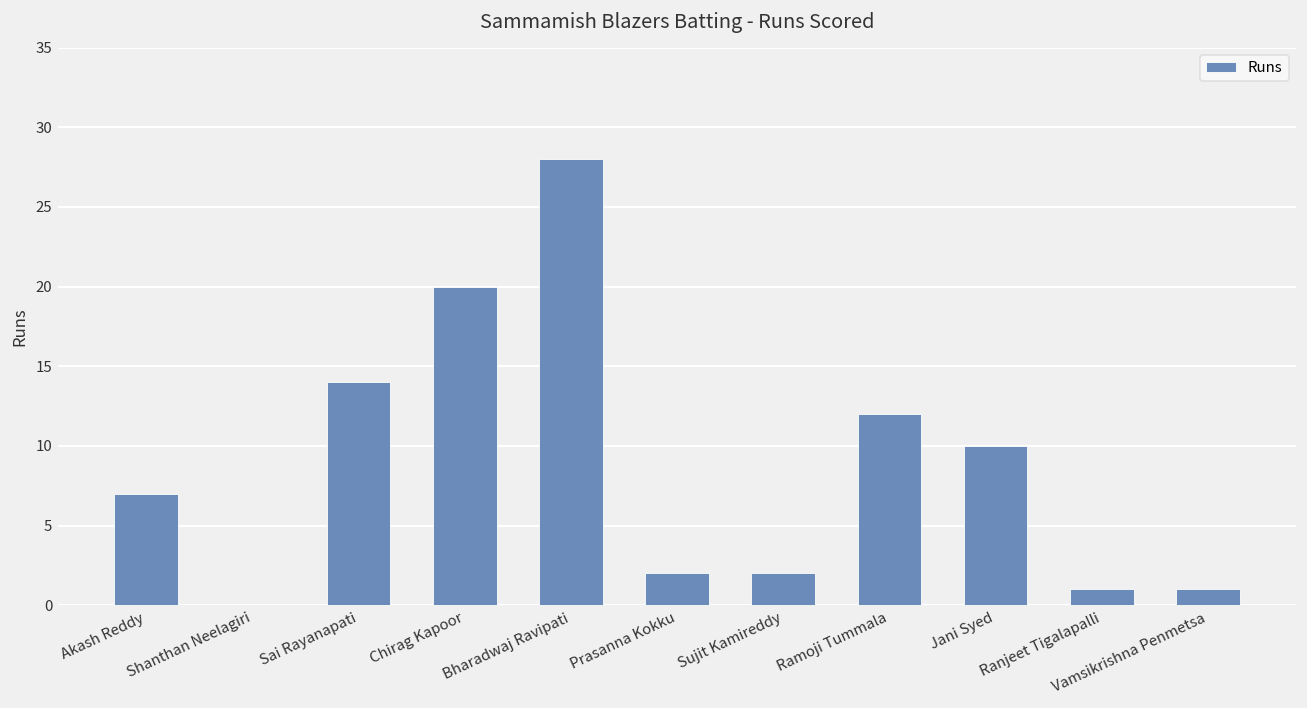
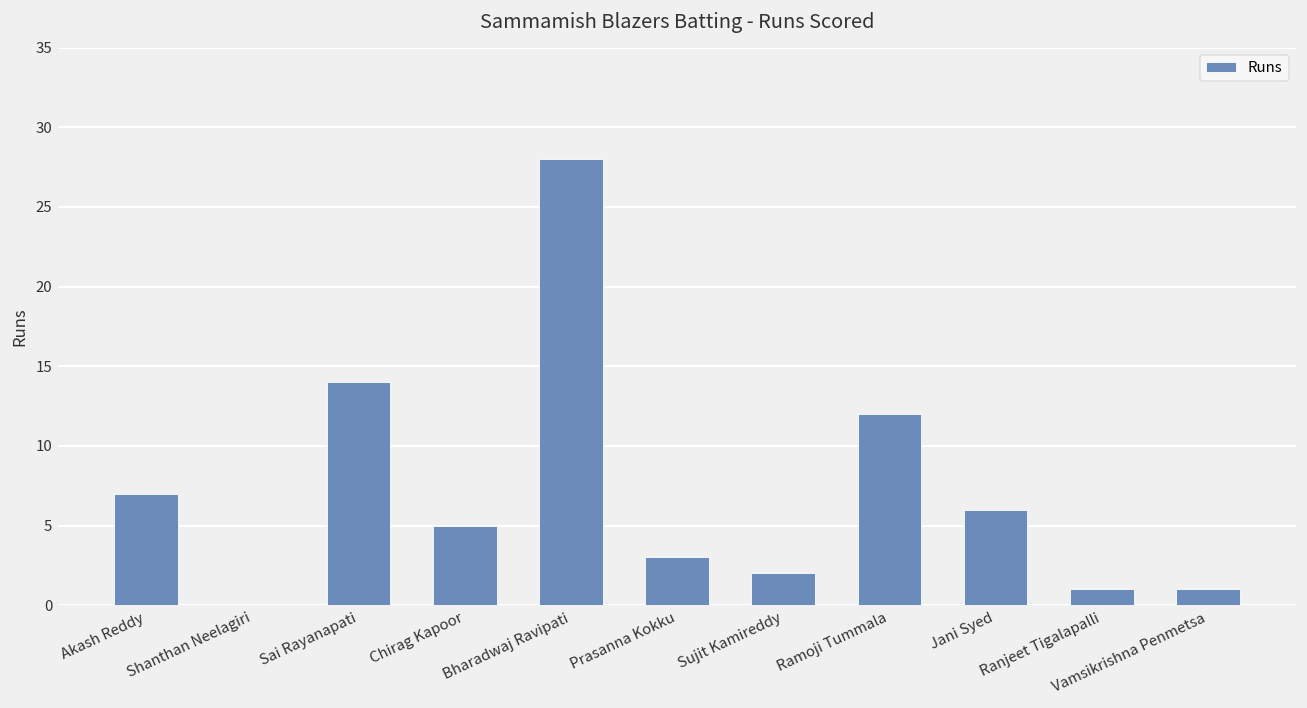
  {
    "Akash Reddy": 7,
    "Shanthan Neelagiri": 0,
    "Sai Rayanapati": 14,
-   "Chirag Kapoor": 20,
+   "Chirag Kapoor": 5,
    "Bharadwaj Ravipati": 28,
-   "Prasanna Kokku": 2,
+   "Prasanna Kokku": 3,
    "Sujit Kamireddy": 2,
    "Ramoji Tummala": 12,
-   "Jani Syed": 10,
+   "Jani Syed": 6,
    "Ranjeet Tigalapalli": 1,
    "Vamsikrishna Penmetsa": 1
  }
